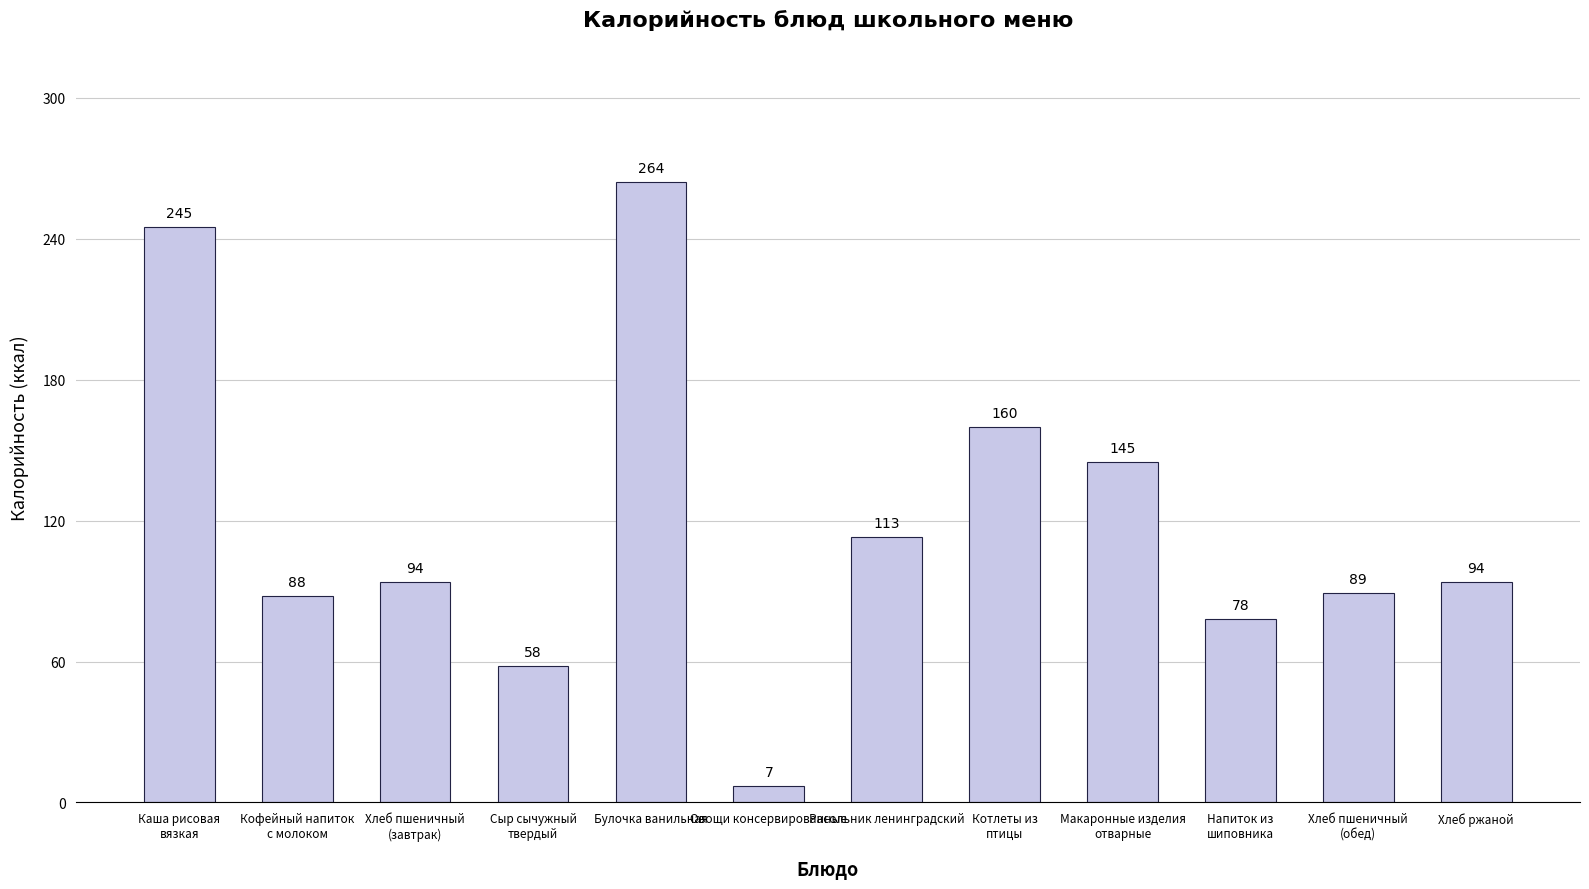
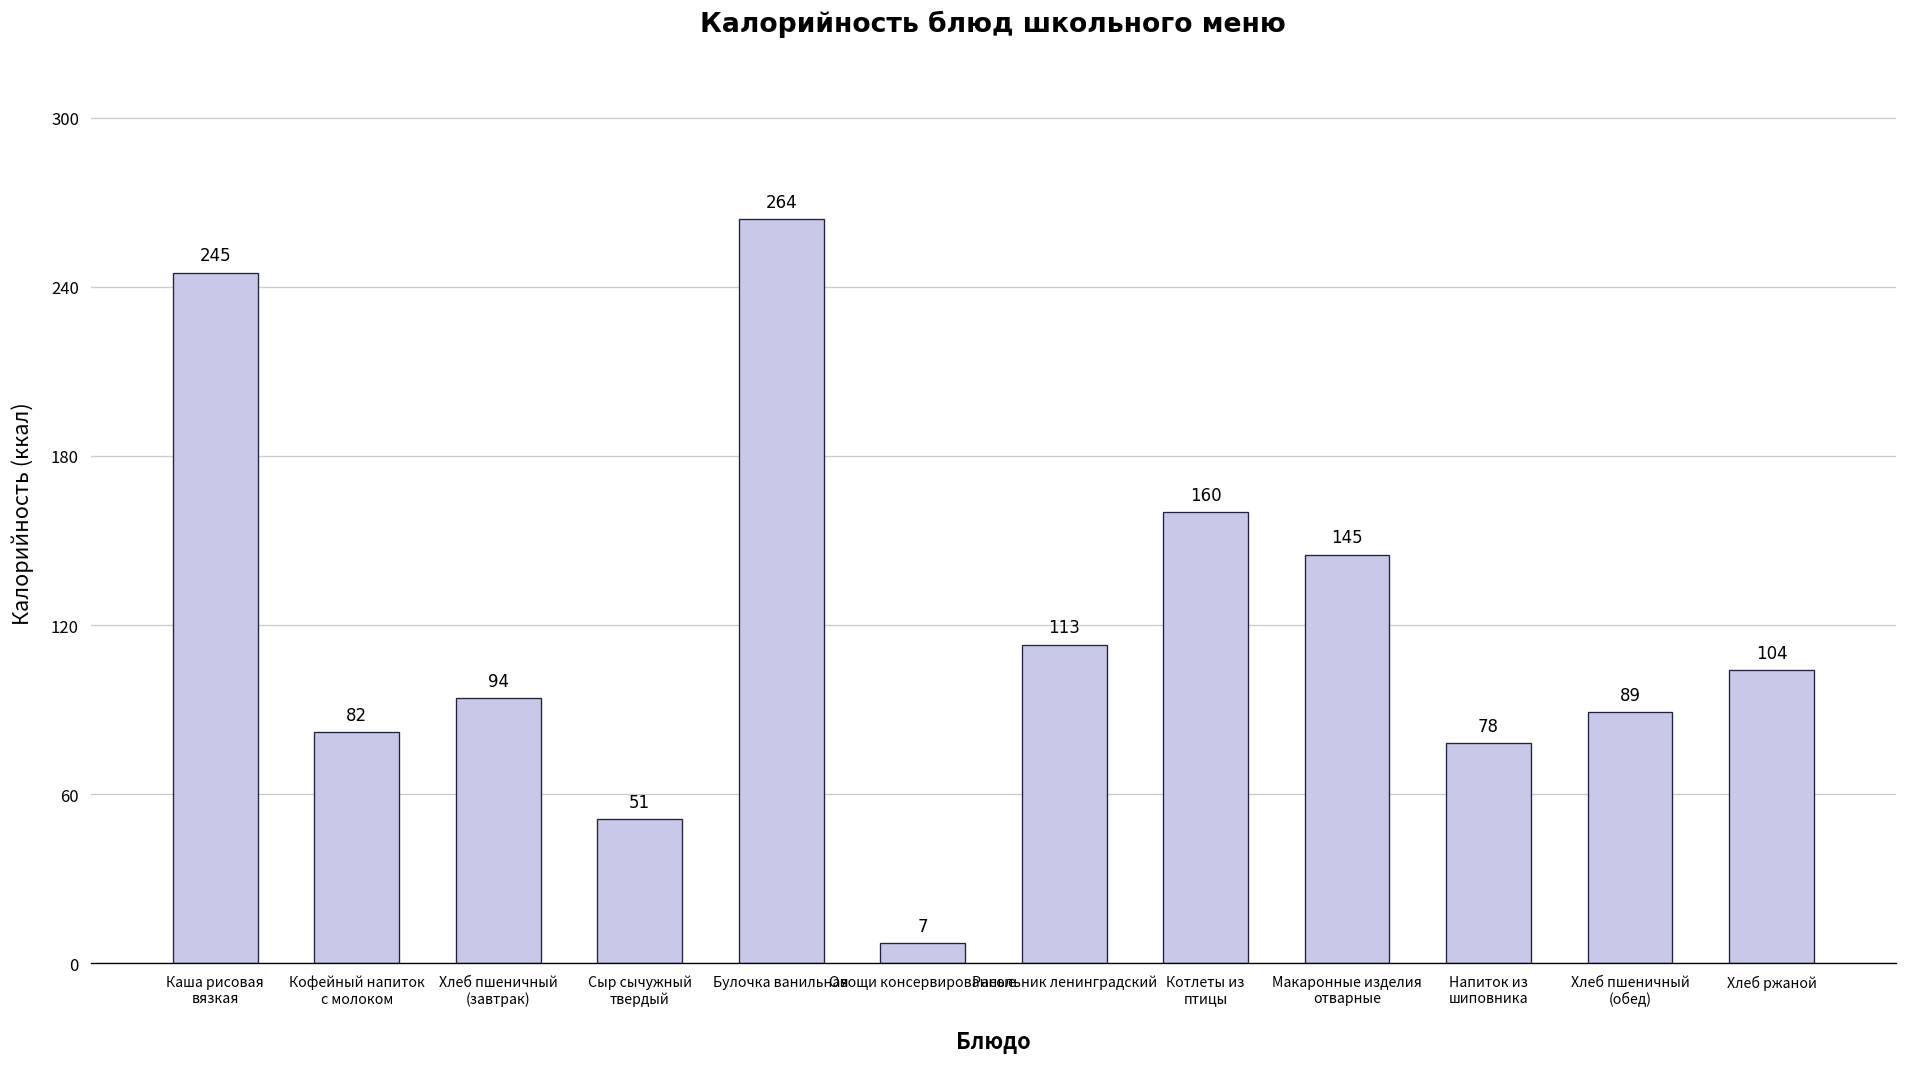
  {
    "Каша рисовая вязкая": 245,
-   "Кофейный напиток с молоком": 88,
+   "Кофейный напиток с молоком": 82,
    "Хлеб пшеничный (завтрак)": 94,
-   "Сыр сычужный твердый": 58,
+   "Сыр сычужный твердый": 51,
    "Котлеты из птицы": 160,
    "Макаронные изделия отварные": 145,
    "Напиток из шиповника": 78,
    "Хлеб пшеничный (обед)": 89,
-   "Хлеб ржаной": 94
+   "Хлеб ржаной": 104
  }
